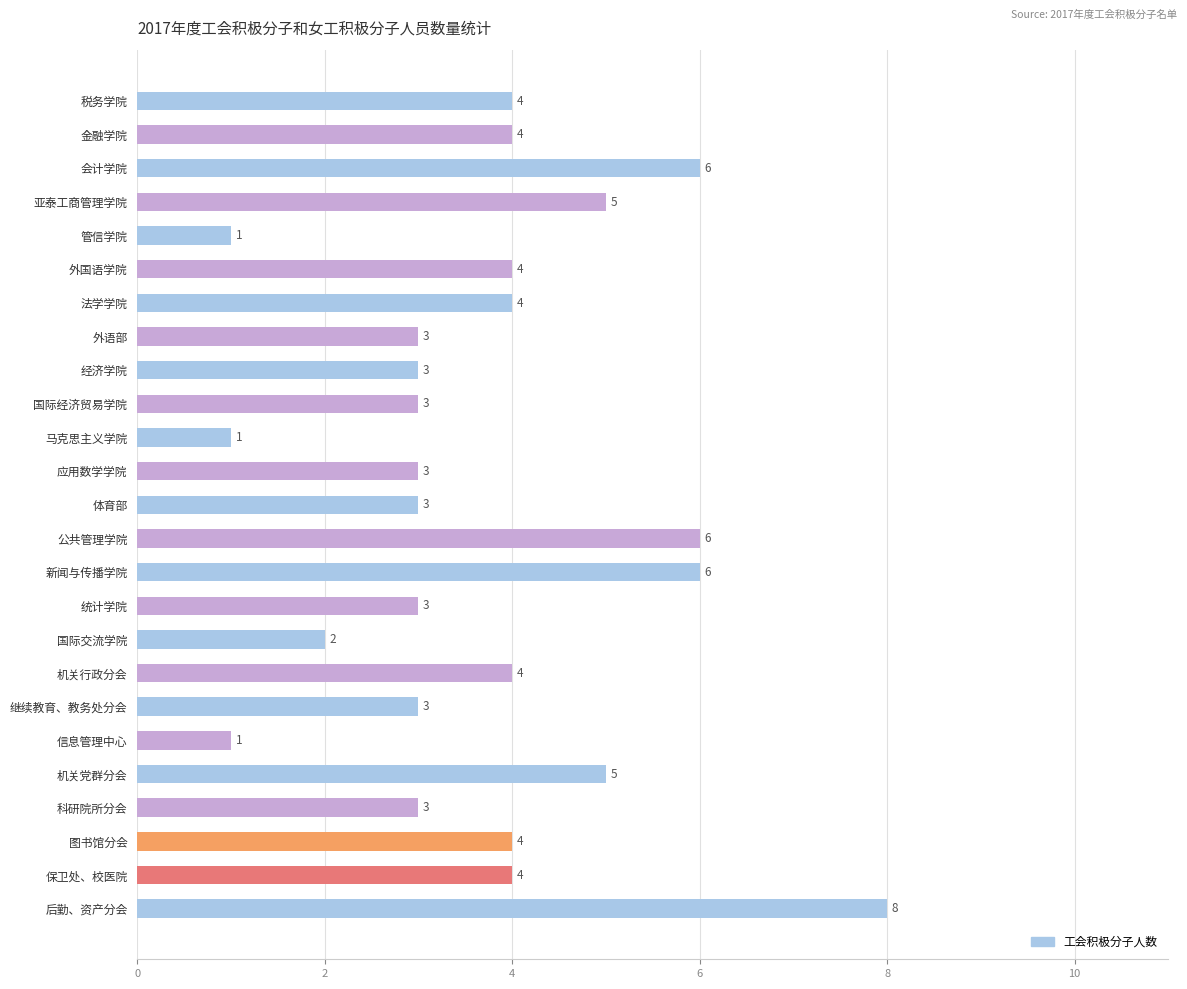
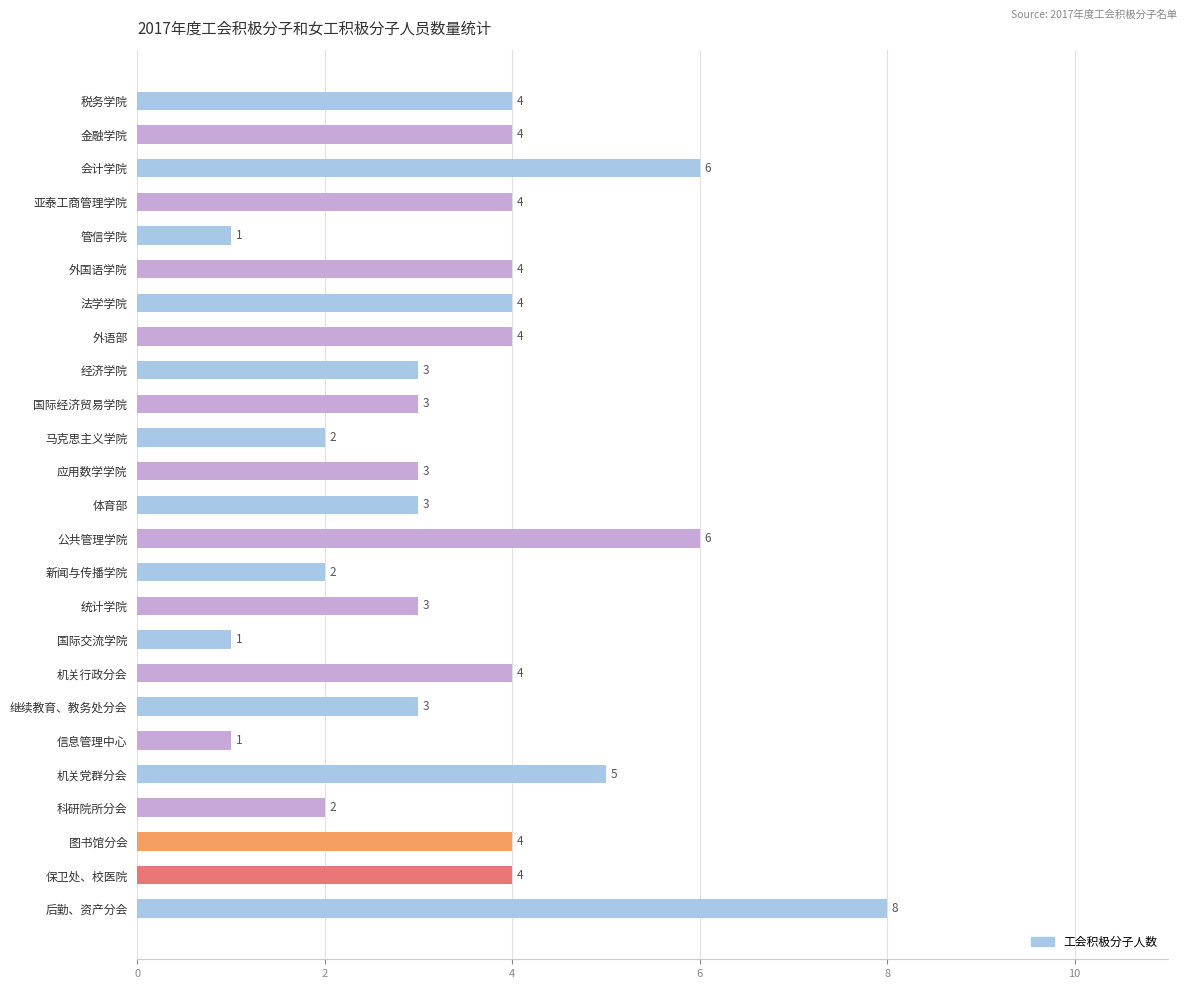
  {
    "税务学院": 4,
    "金融学院": 4,
    "会计学院": 6,
-   "亚泰工商管理学院": 5,
+   "亚泰工商管理学院": 4,
    "管信学院": 1,
    "外国语学院": 4,
    "法学学院": 4,
-   "外语部": 3,
+   "外语部": 4,
    "经济学院": 3,
    "国际经济贸易学院": 3,
-   "马克思主义学院": 1,
+   "马克思主义学院": 2,
    "应用数学学院": 3,
    "体育部": 3,
    "公共管理学院": 6,
-   "新闻与传播学院": 6,
+   "新闻与传播学院": 2,
    "统计学院": 3,
-   "国际交流学院": 2,
+   "国际交流学院": 1,
    "机关行政分会": 4,
    "继续教育、教务处分会": 3,
    "信息管理中心": 1,
    "机关党群分会": 5,
-   "科研院所分会": 3,
+   "科研院所分会": 2,
    "图书馆分会": 4,
    "保卫处、校医院": 4,
    "后勤、资产分会": 8
  }
